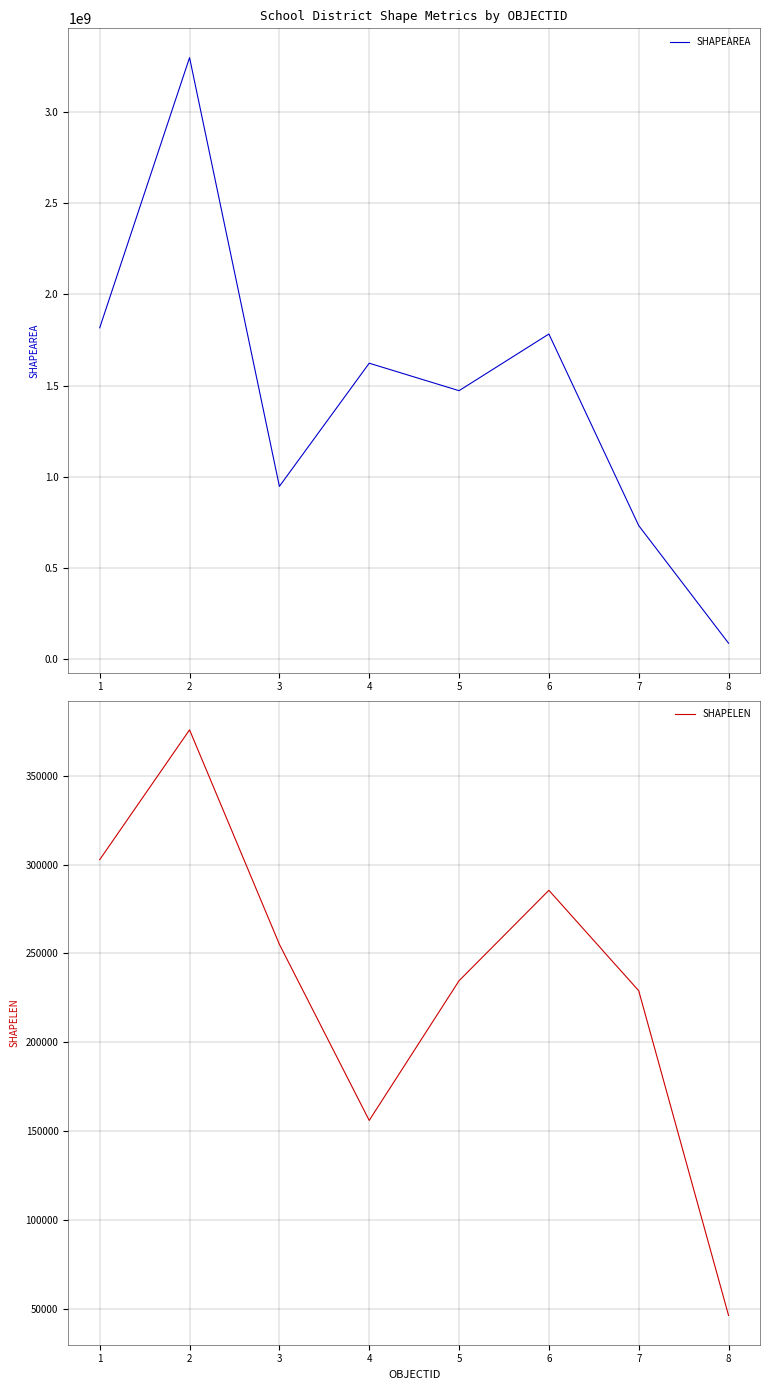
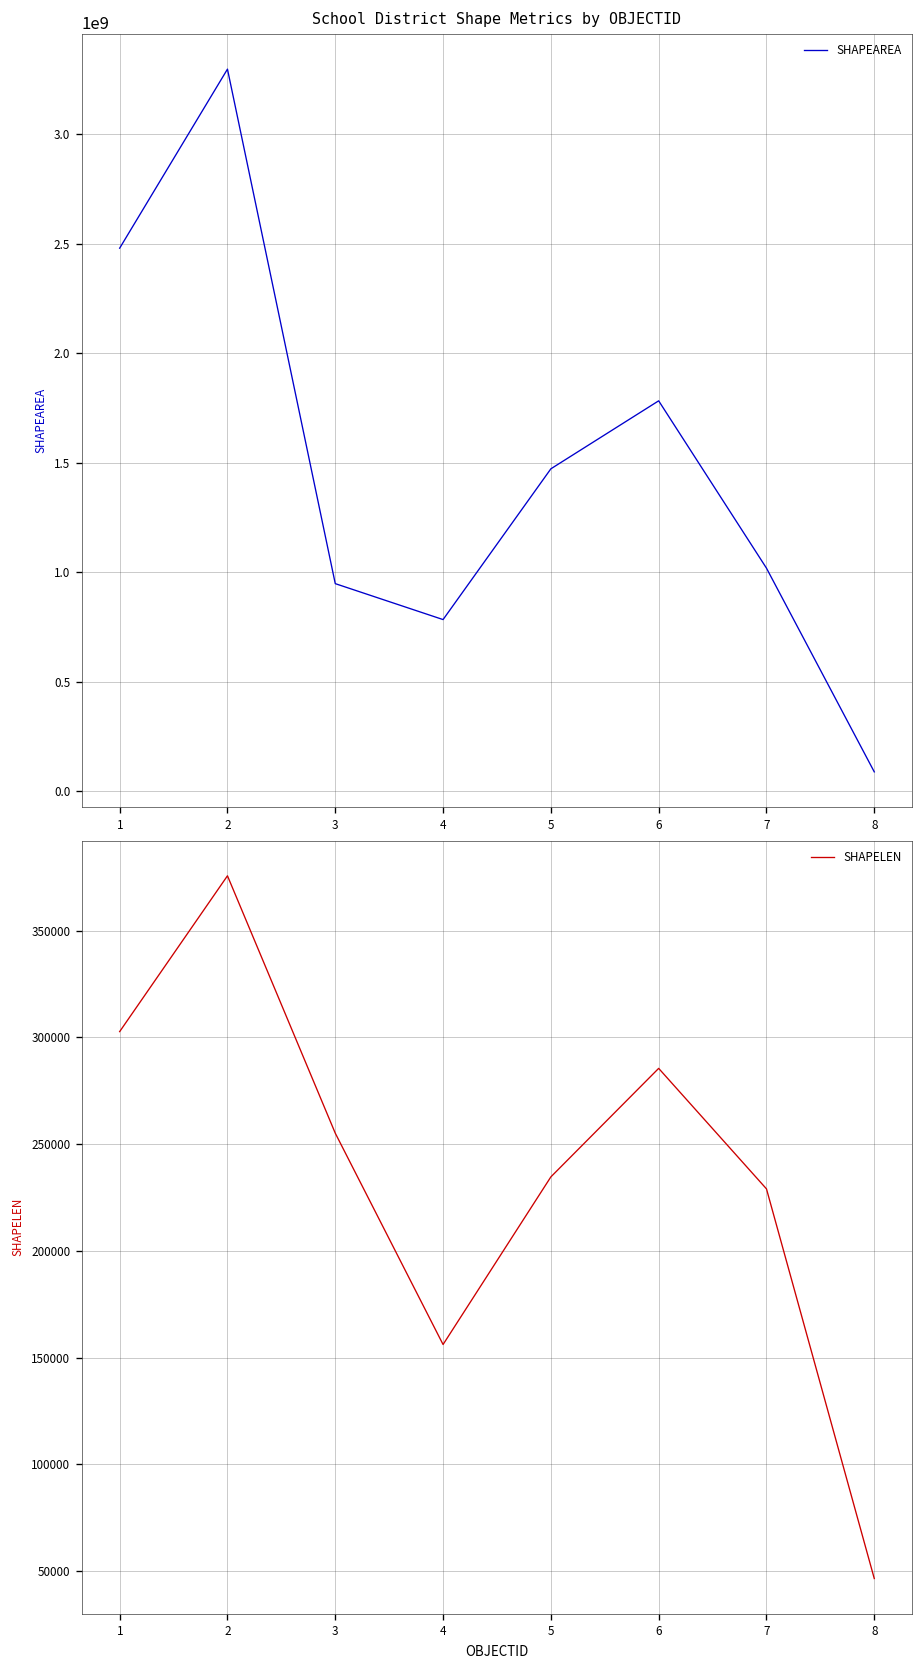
  {
    "School District Shape Metrics by OBJECTID": {
-     "1": 1820000000,
+     "1": 2480000000,
      "2": 3300000000,
      "3": 950000000,
-     "4": 1620000000,
+     "4": 780000000,
      "5": 1470000000,
      "6": 1780000000,
-     "7": 730000000,
+     "7": 1020000000,
      "8": 90000000
    }
  }
